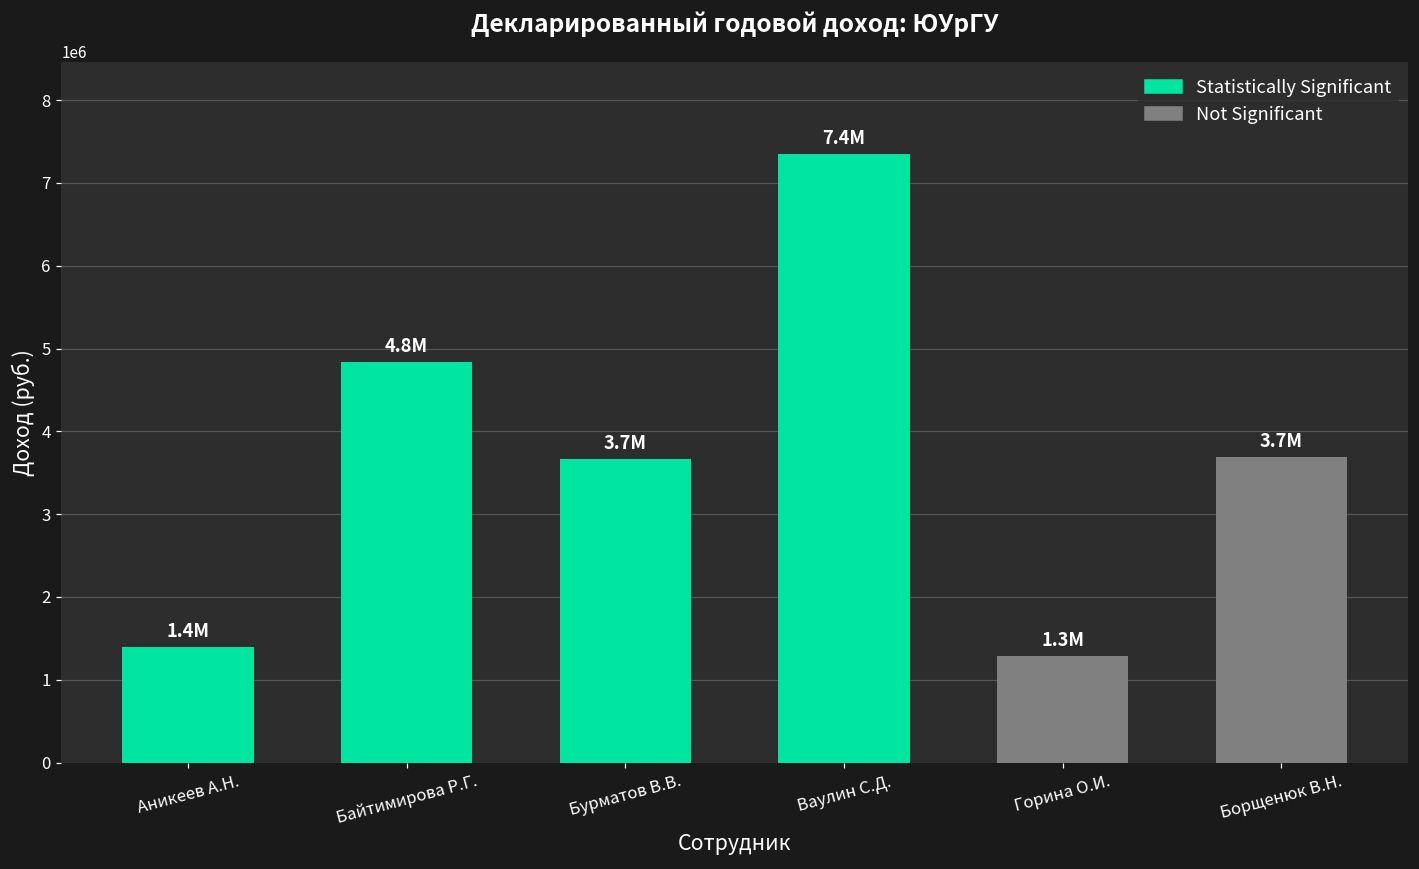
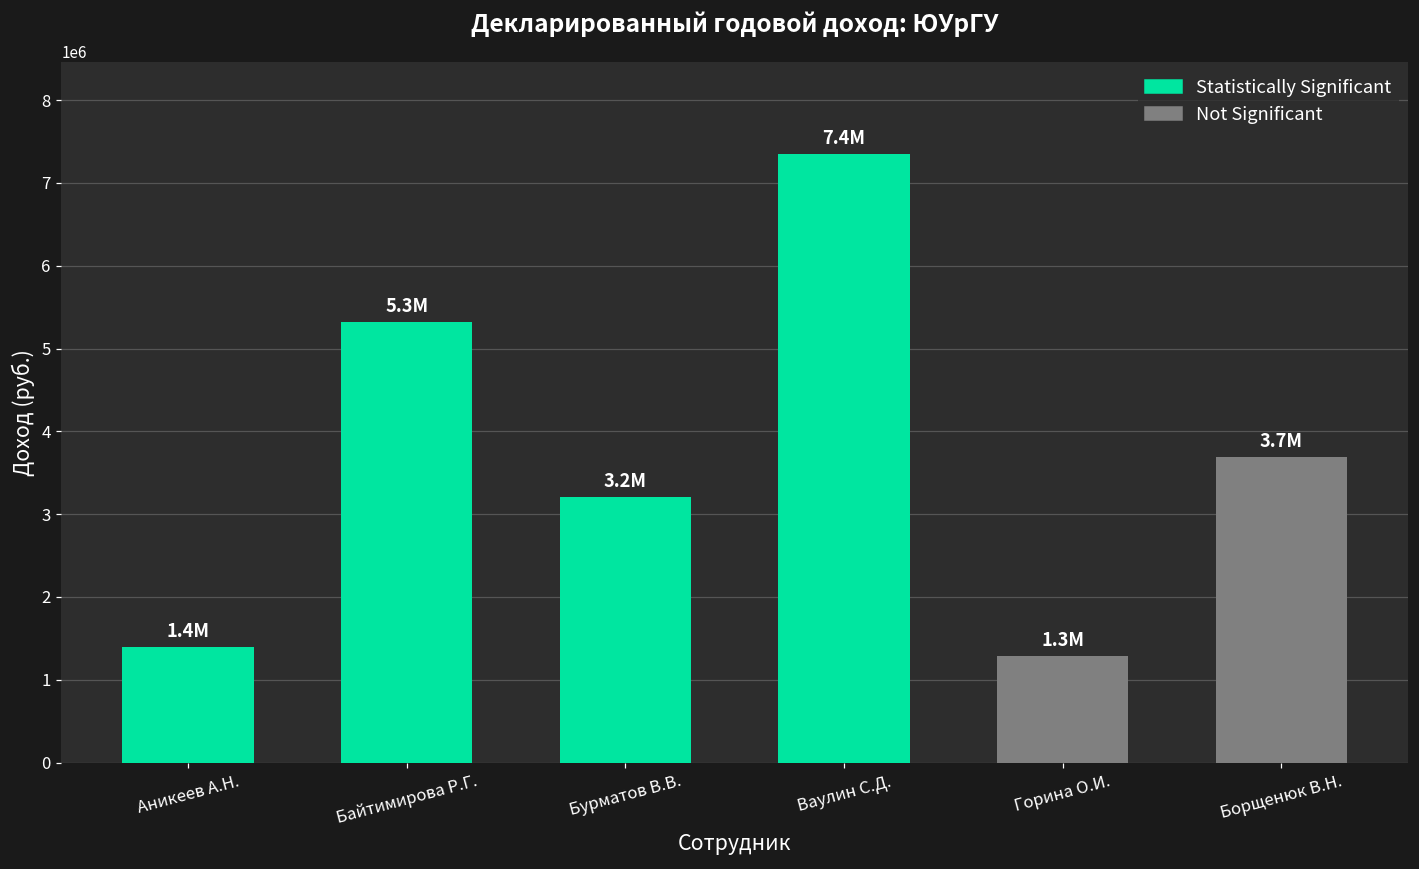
  {
    "Аникеев А.Н.": "1.4M",
-   "Байтимирова Р.Г.": "4.8M",
-   "Бурматов В.В.": "3.7M",
+   "Байтимирова Р.Г.": "5.3M",
+   "Бурматов В.В.": "3.2M",
    "Ваулин С.Д.": "7.4M",
    "Горина О.И.": "1.3M",
    "Борщенюк В.Н.": "3.7M"
  }
